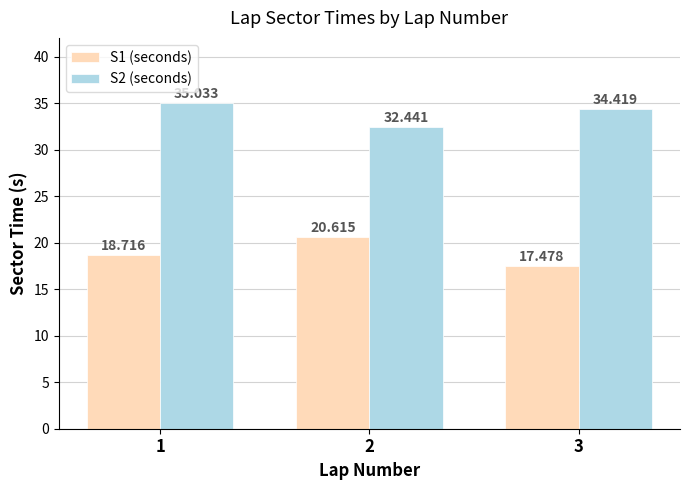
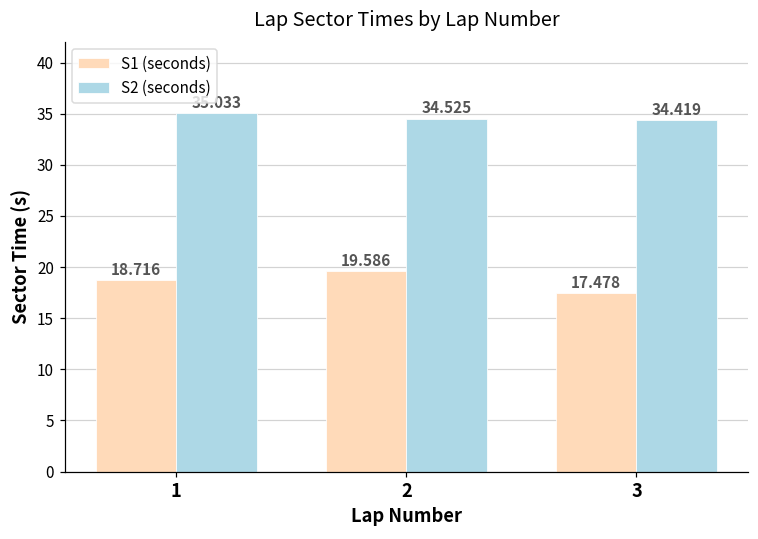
  {
    "S1 (seconds)": {
      "1": 18.716,
-     "2": 20.615,
+     "2": 19.586,
      "3": 17.478
    },
    "S2 (seconds)": {
-     "2": 32.441,
+     "2": 34.525,
      "3": 34.419
    }
  }
